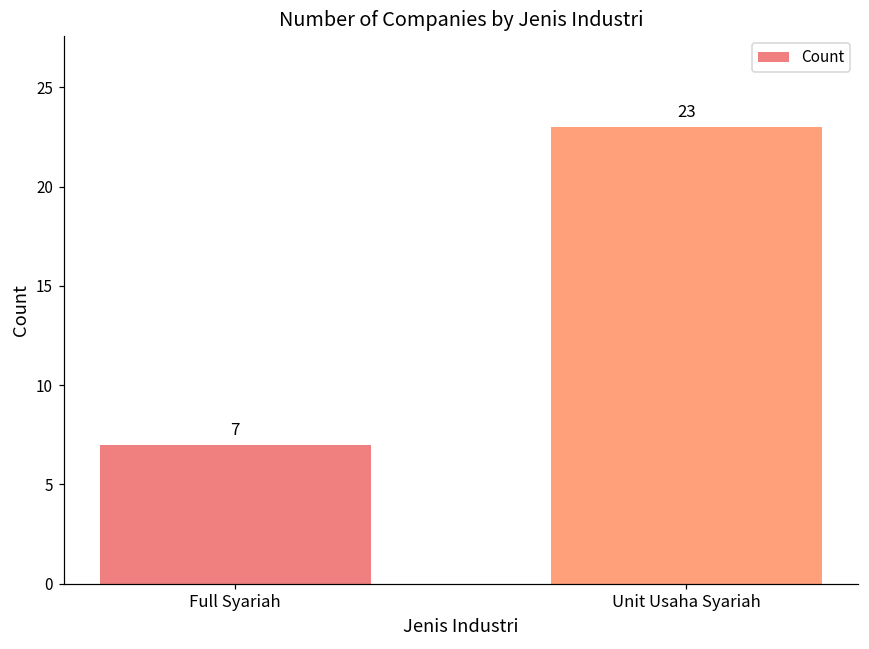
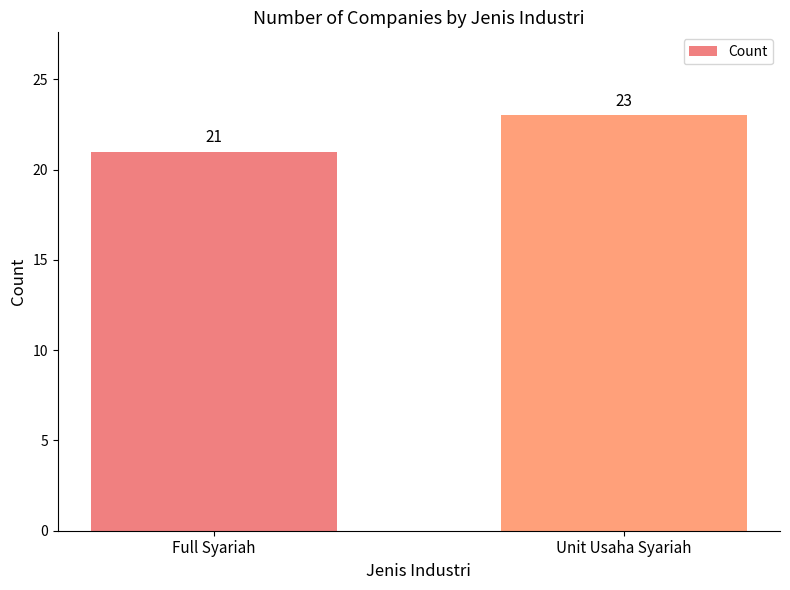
  {
-   "Full Syariah": 7,
+   "Full Syariah": 21,
    "Unit Usaha Syariah": 23
  }
